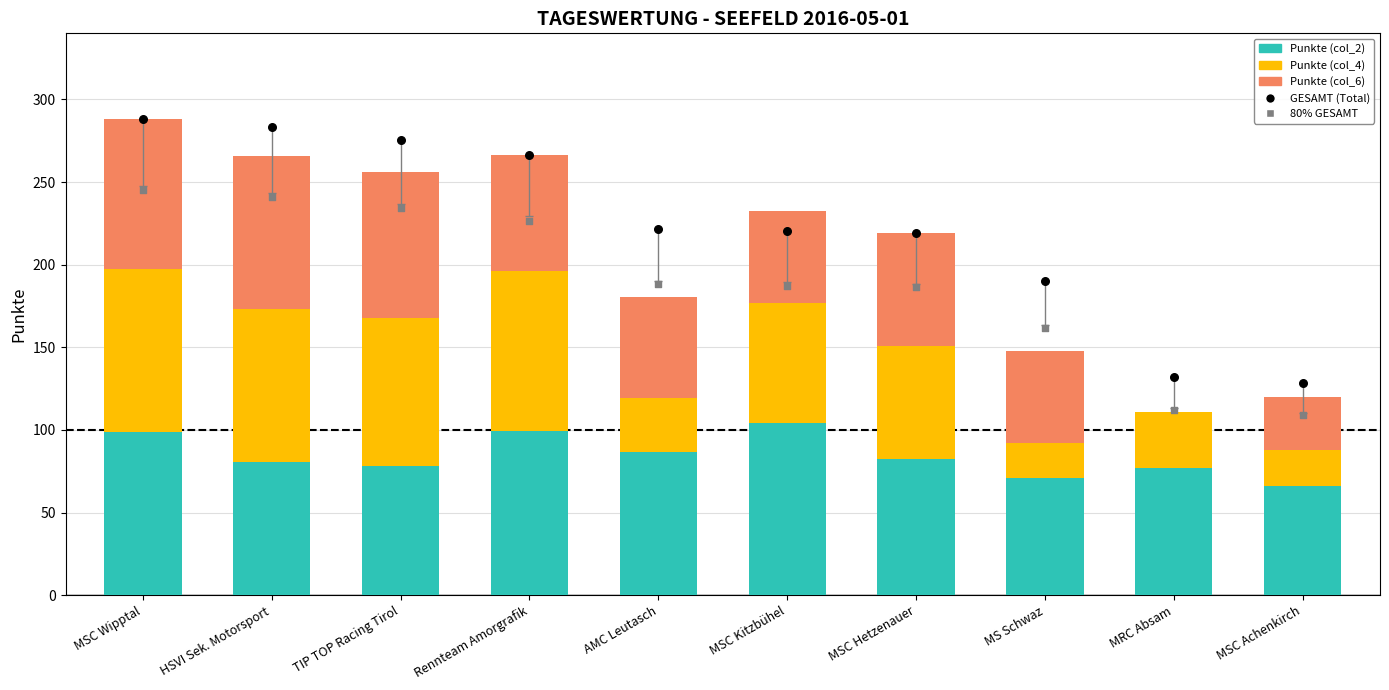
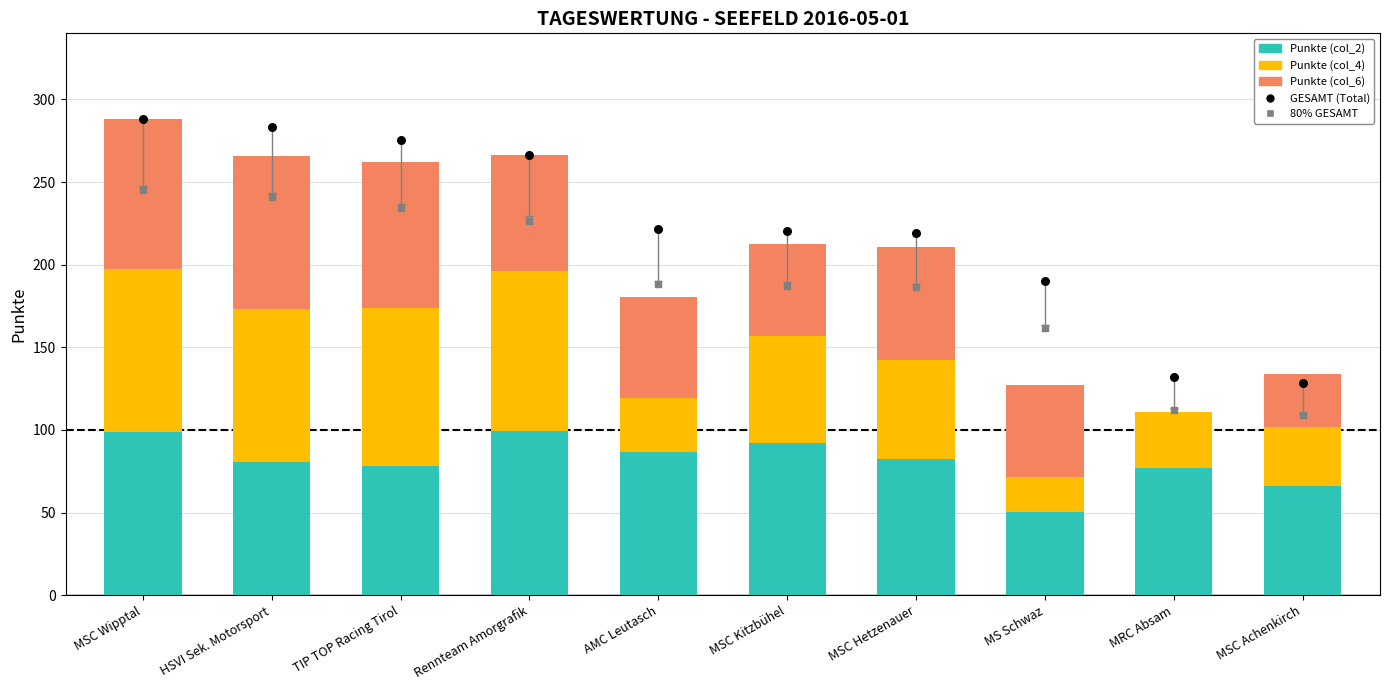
  {
    "Punkte (col_2)": {
      "MSC Wipptal": 99,
      "HSVI Sek. Motorsport": 80,
      "TIP TOP Racing Tirol": 78,
      "Rennteam Amorgrafik": 99,
      "AMC Leutasch": 86,
-     "MSC Kitzbühel": 104,
+     "MSC Kitzbühel": 92,
      "MSC Hetzenauer": 83,
-     "MS Schwaz": 71,
+     "MS Schwaz": 50,
      "MRC Absam": 77,
      "MSC Achenkirch": 66
    },
    "Punkte (col_4)": {
      "MSC Wipptal": 99,
      "HSVI Sek. Motorsport": 93,
-     "TIP TOP Racing Tirol": 90,
+     "TIP TOP Racing Tirol": 96,
      "Rennteam Amorgrafik": 97,
      "AMC Leutasch": 33,
-     "MSC Kitzbühel": 73,
-     "MSC Hetzenauer": 68,
+     "MSC Kitzbühel": 65,
+     "MSC Hetzenauer": 60,
      "MS Schwaz": 21,
      "MRC Absam": 34,
-     "MSC Achenkirch": 22
+     "MSC Achenkirch": 36
    },
    "Punkte (col_6)": {
      "MSC Wipptal": 91,
      "HSVI Sek. Motorsport": 92,
      "TIP TOP Racing Tirol": 88,
      "Rennteam Amorgrafik": 70,
      "AMC Leutasch": 61,
      "MSC Kitzbühel": 56,
      "MSC Hetzenauer": 68,
      "MS Schwaz": 56,
      "MRC Absam": 0,
      "MSC Achenkirch": 32
    }
  }
